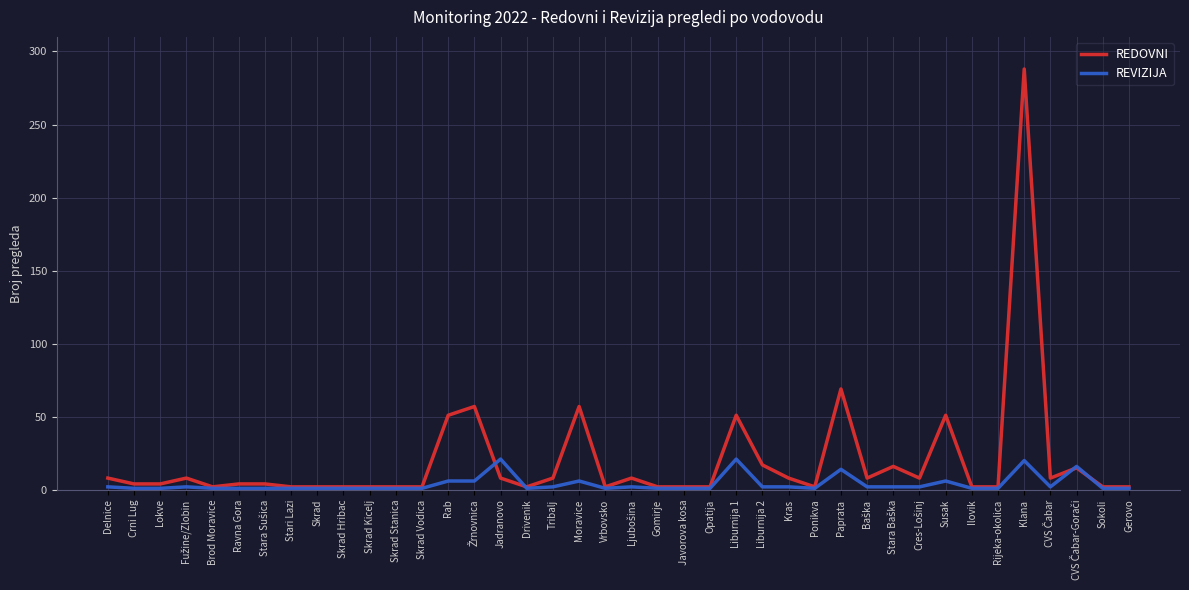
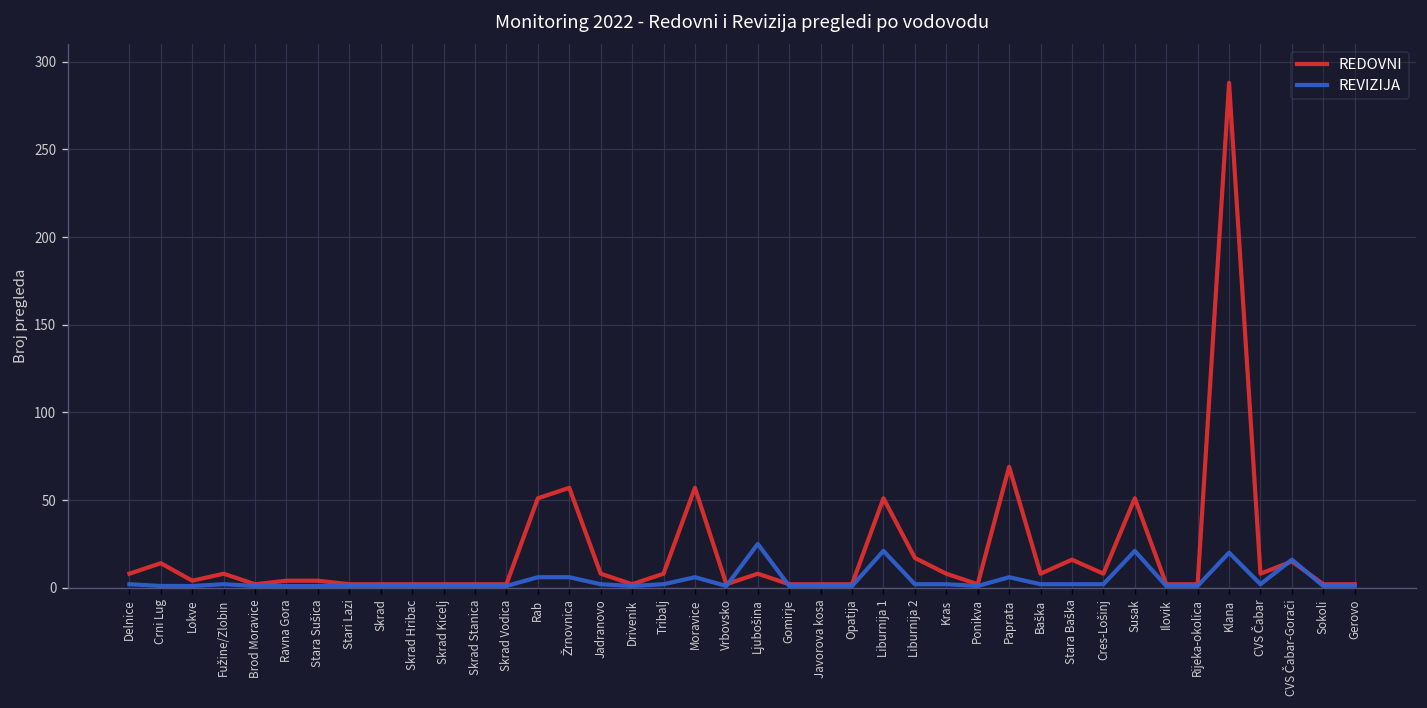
  {
    "REDOVNI": {
      "Delnice": 8,
-     "Crni Lug": 4,
+     "Crni Lug": 14,
      "Lokve": 4,
      "Fužine/Zlobin": 8,
      "Ravna Gora": 4,
      "Stara Sušica": 4,
      "Rab": 51,
      "Žrnovnica": 57,
      "Jadranovo": 8,
      "Tribalj": 8,
      "Moravice": 57,
      "Ljubošina": 8,
      "Liburnija 1": 51,
      "Liburnija 2": 17,
      "Kras": 8,
      "Paprata": 69,
      "Baška": 8,
      "Stara Baška": 16,
      "Cres-Lošinj": 8,
      "Susak": 51,
      "Klana": 288,
      "CVS Čabar": 8
    },
    "REVIZIJA": {
      "Delnice": 2,
      "Crni Lug": 1,
      "Lokve": 1,
      "Fužine/Zlobin": 2,
      "Ravna Gora": 1,
      "Stara Sušica": 1,
      "Rab": 6,
      "Žrnovnica": 6,
-     "Jadranovo": 21,
+     "Jadranovo": 2,
      "Tribalj": 2,
      "Moravice": 6,
-     "Ljubošina": 2,
+     "Ljubošina": 25,
      "Liburnija 1": 21,
      "Liburnija 2": 2,
      "Kras": 2,
-     "Paprata": 14,
+     "Paprata": 6,
      "Baška": 2,
      "Stara Baška": 2,
      "Cres-Lošinj": 2,
-     "Susak": 6,
+     "Susak": 21,
      "Klana": 20,
      "CVS Čabar": 2
    }
  }
